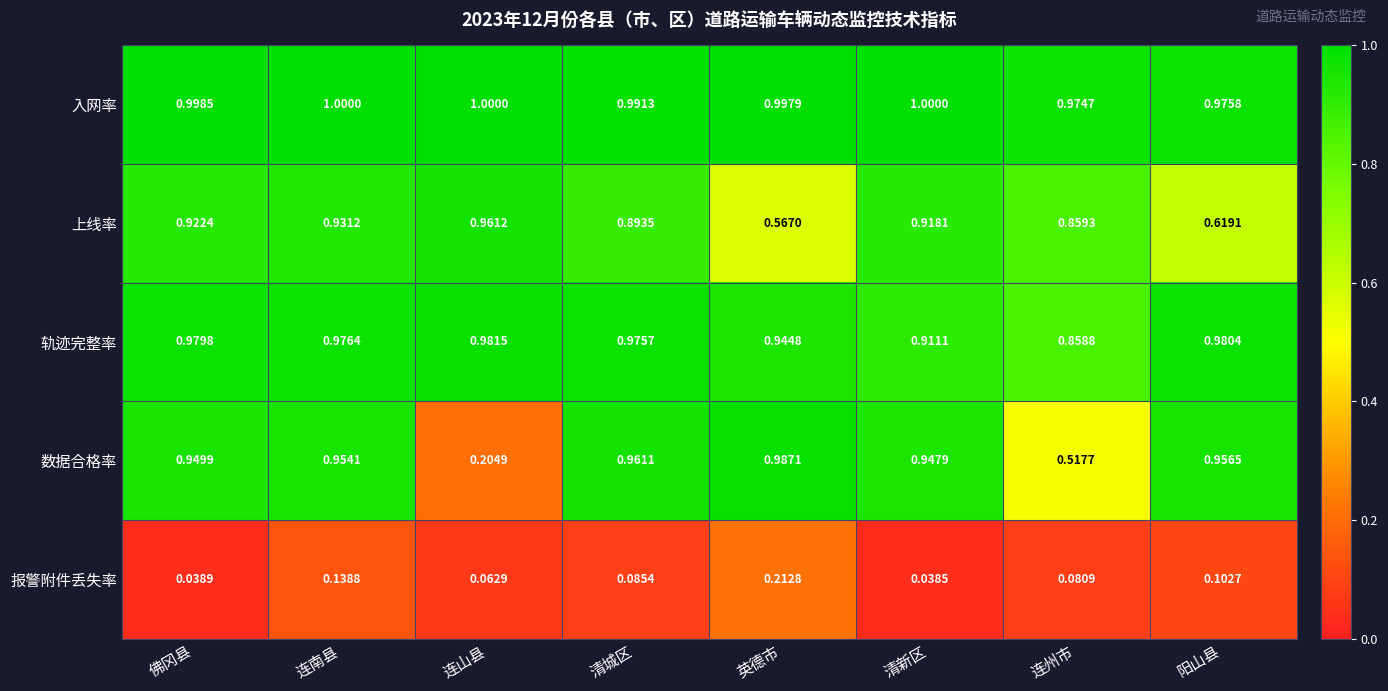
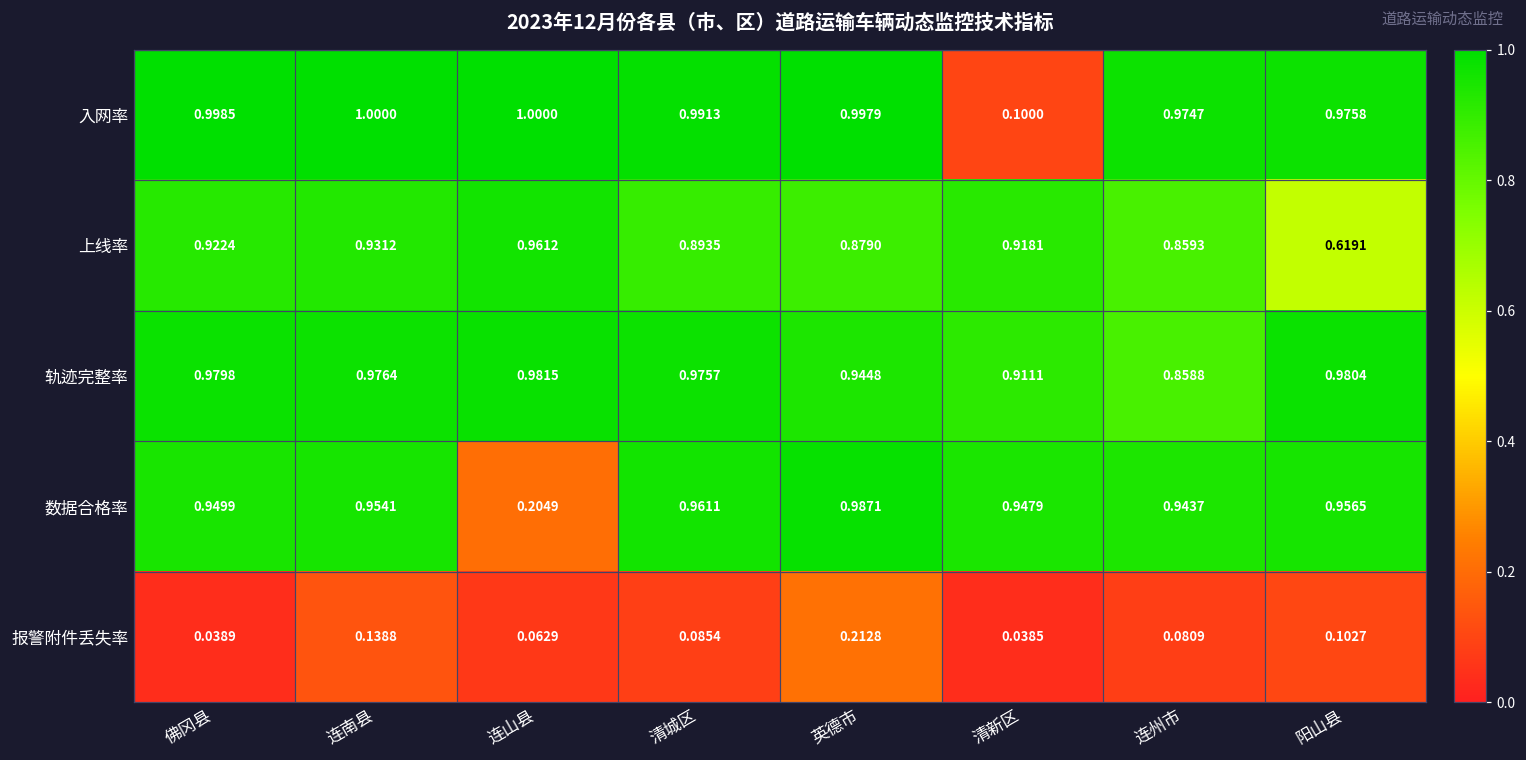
  {
    "入网率": {
      "佛冈县": 0.9985,
      "连南县": 1.0000,
      "连山县": 1.0000,
      "清城区": 0.9913,
      "英德市": 0.9979,
-     "清新区": 1.0000,
+     "清新区": 0.1000,
      "连州市": 0.9747,
      "阳山县": 0.9758
    },
    "上线率": {
      "佛冈县": 0.9224,
      "连南县": 0.9312,
      "连山县": 0.9612,
      "清城区": 0.8935,
-     "英德市": 0.5670,
+     "英德市": 0.8790,
      "清新区": 0.9181,
      "连州市": 0.8593,
      "阳山县": 0.6191
    },
    "轨迹完整率": {
      "佛冈县": 0.9798,
      "连南县": 0.9764,
      "连山县": 0.9815,
      "清城区": 0.9757,
      "英德市": 0.9448,
      "清新区": 0.9111,
      "连州市": 0.8588,
      "阳山县": 0.9804
    },
    "数据合格率": {
      "佛冈县": 0.9499,
      "连南县": 0.9541,
      "连山县": 0.2049,
      "清城区": 0.9611,
      "英德市": 0.9871,
      "清新区": 0.9479,
-     "连州市": 0.5177,
+     "连州市": 0.9437,
      "阳山县": 0.9565
    },
    "报警附件丢失率": {
      "佛冈县": 0.0389,
      "连南县": 0.1388,
      "连山县": 0.0629,
      "清城区": 0.0854,
      "英德市": 0.2128,
      "清新区": 0.0385,
      "连州市": 0.0809,
      "阳山县": 0.1027
    }
  }
